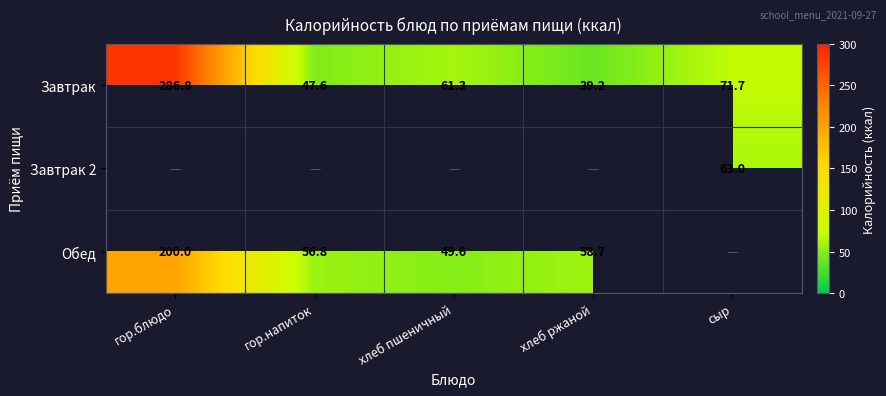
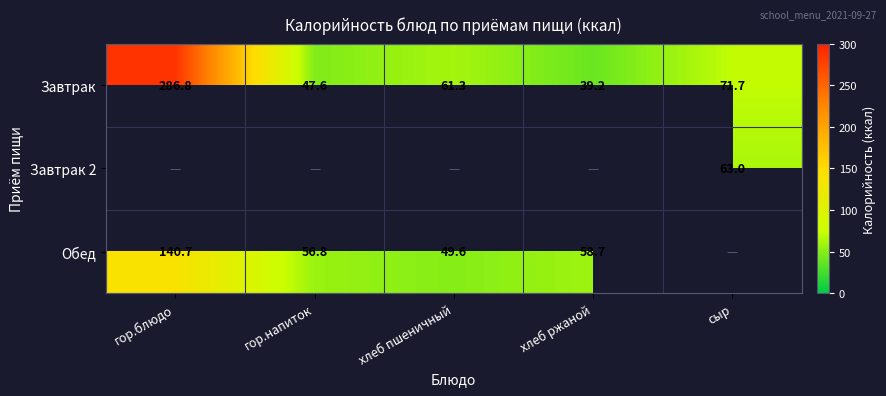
  {
    "Завтрак": {
      "сыр": 71.7
    },
    "Обед": {
-     "гор.блюдо": 200.0,
+     "гор.блюдо": 140.7,
      "гор.напиток": 56.8,
      "хлеб пшеничный": 49.6
    }
  }
